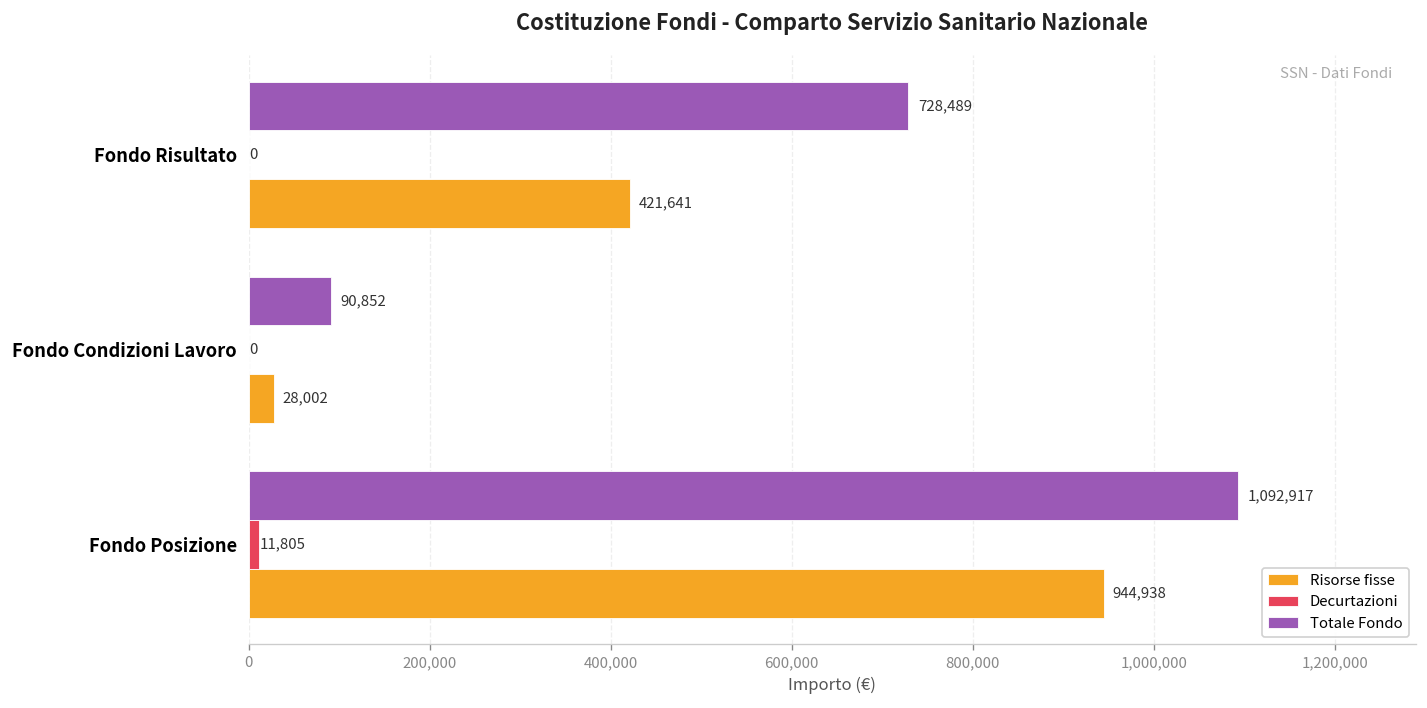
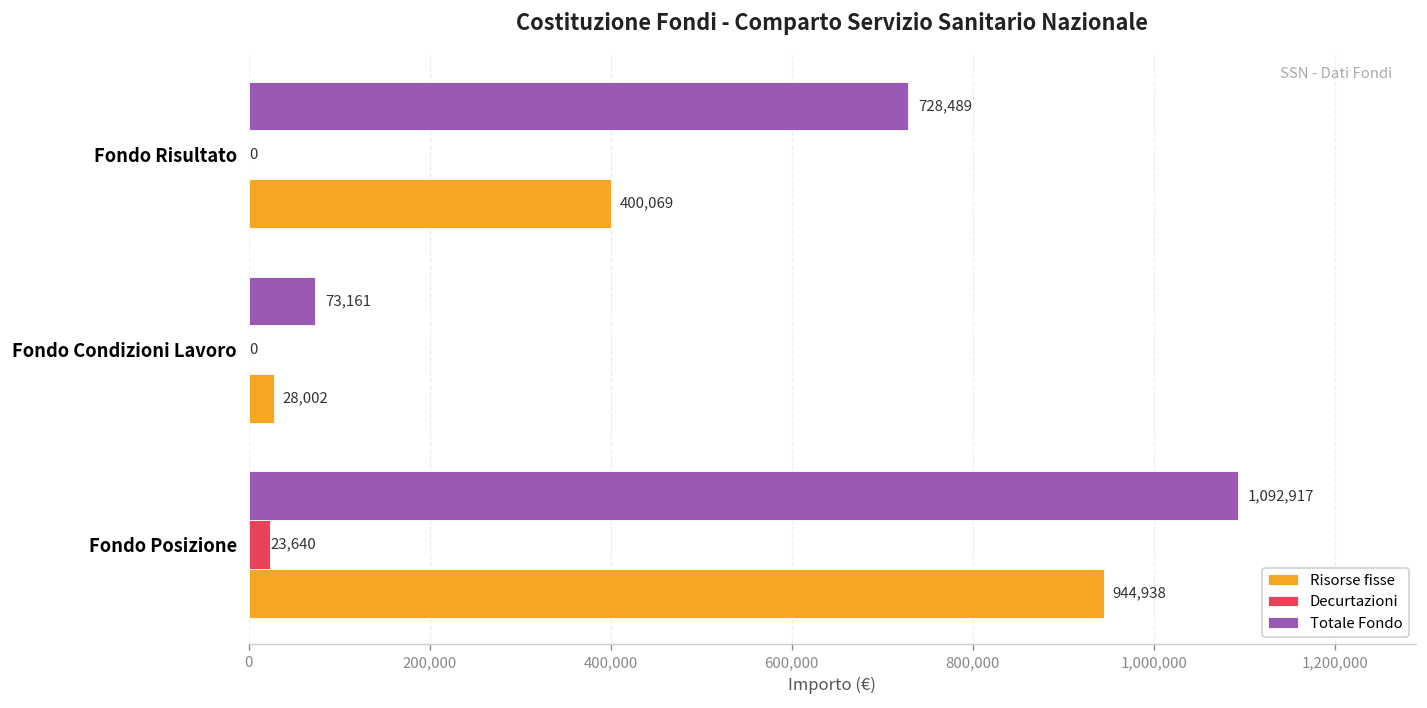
  {
    "Risorse fisse": {
-     "Fondo Risultato": "421,641",
+     "Fondo Risultato": "400,069",
      "Fondo Condizioni Lavoro": "28,002",
      "Fondo Posizione": "944,938"
    },
    "Decurtazioni": {
      "Fondo Risultato": "0",
      "Fondo Condizioni Lavoro": "0",
-     "Fondo Posizione": "11,805"
+     "Fondo Posizione": "23,640"
    },
    "Totale Fondo": {
      "Fondo Risultato": "728,489",
-     "Fondo Condizioni Lavoro": "90,852",
+     "Fondo Condizioni Lavoro": "73,161",
      "Fondo Posizione": "1,092,917"
    }
  }
